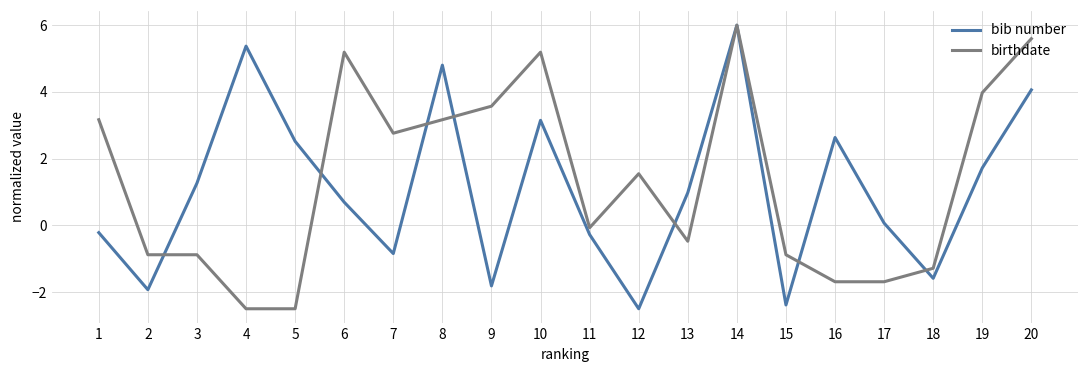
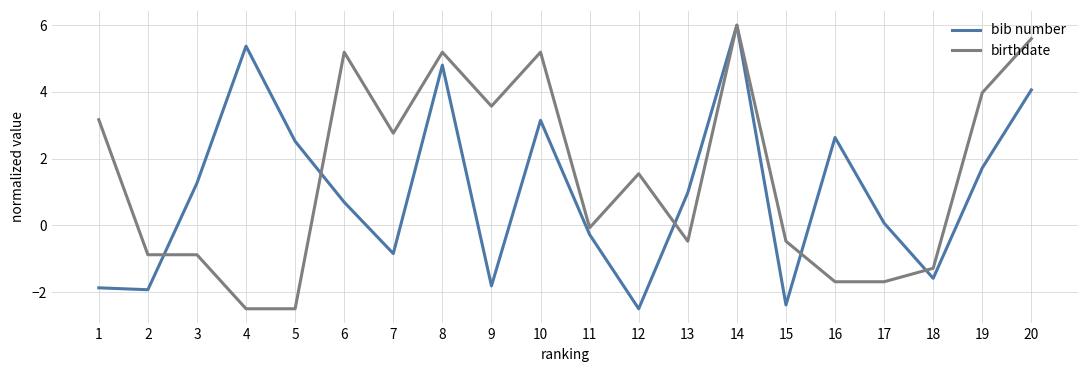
  {
    "bib number": {
-     "1": -0.2,
+     "1": -1.9,
      "2": -1.9,
      "3": 1.3,
      "4": 5.4,
      "5": 2.5,
      "6": 0.7,
      "7": -0.8,
      "8": 4.8,
      "9": -1.8,
      "10": 3.1,
      "11": -0.3,
      "12": -2.5,
      "13": 1.0,
      "15": -2.4,
      "16": 2.6,
      "17": 0.1,
      "18": -1.6,
      "19": 1.7,
      "20": 4.1
    },
    "birthdate": {
      "1": 3.2,
      "2": -0.9,
      "3": -0.9,
      "4": -2.5,
      "5": -2.5,
      "6": 5.2,
      "7": 2.8,
-     "8": 3.2,
+     "8": 5.2,
      "9": 3.6,
      "10": 5.2,
      "11": -0.1,
      "12": 1.5,
      "13": -0.5,
-     "15": -0.9,
+     "15": -0.5,
      "16": -1.7,
      "17": -1.7,
      "18": -1.3,
      "19": 4.0,
      "20": 5.6
    }
  }
